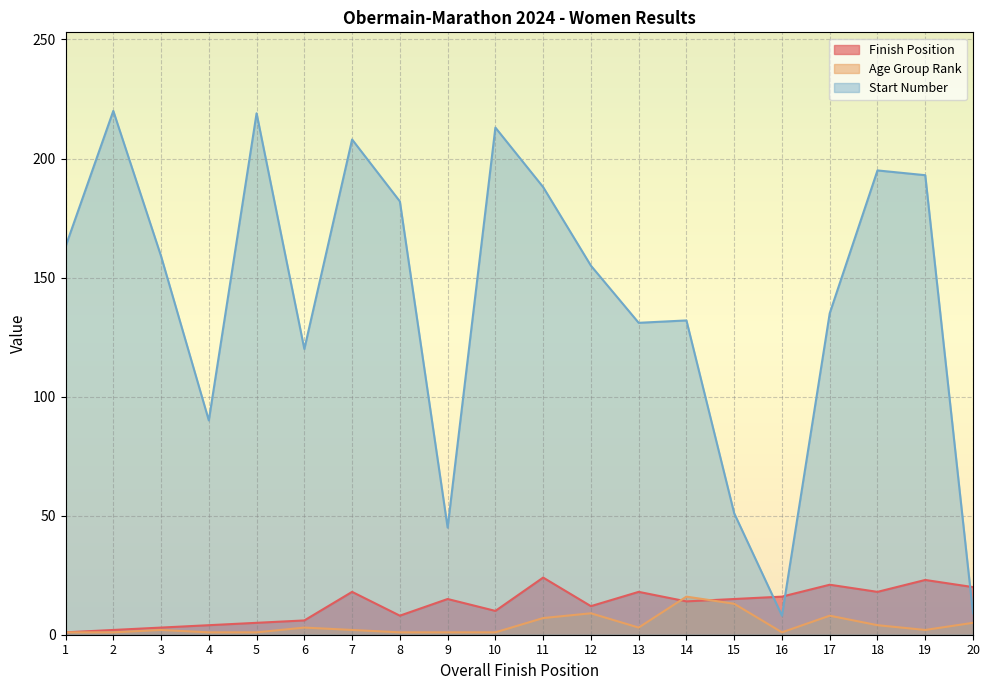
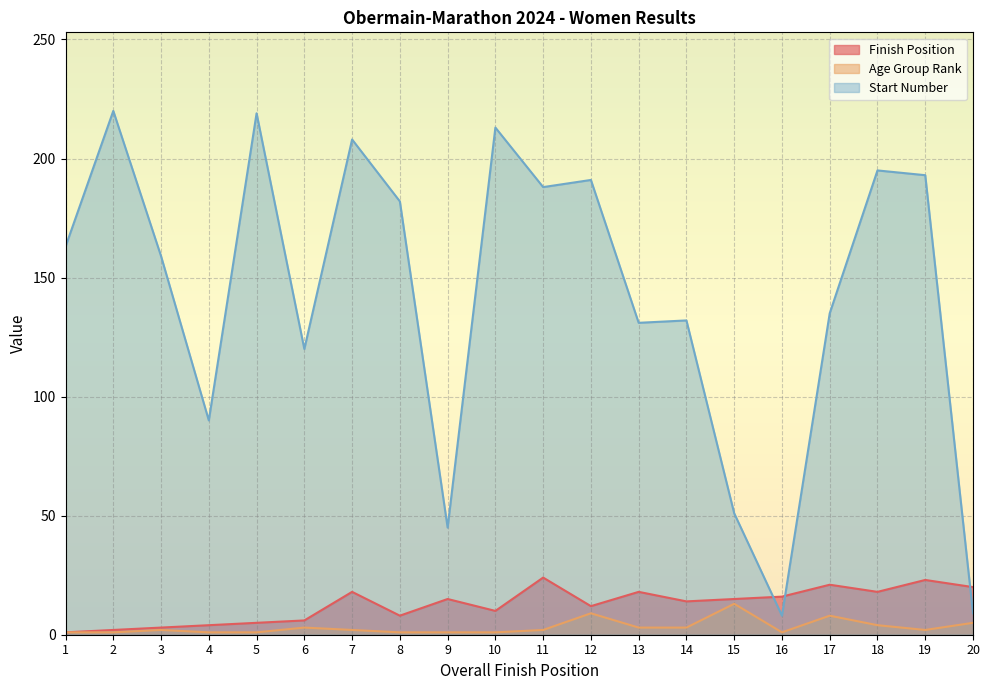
  {
    "Finish Position": {
      "4": 4,
      "5": 5,
      "6": 6,
      "7": 18,
      "8": 8,
      "9": 15,
      "10": 10,
      "11": 24,
      "12": 12,
      "13": 18,
      "14": 14,
      "15": 15,
      "16": 16,
      "17": 21,
      "18": 18,
      "19": 23,
      "20": 20
    },
    "Age Group Rank": {
      "4": 1,
      "5": 1,
      "6": 3,
      "7": 2,
      "8": 1,
      "9": 1,
      "10": 1,
-     "11": 7,
+     "11": 2,
      "12": 9,
      "13": 3,
-     "14": 16,
+     "14": 3,
      "15": 13,
      "16": 1,
      "17": 8,
      "18": 4,
      "19": 2,
      "20": 5
    },
    "Start Number": {
      "1": 163,
      "2": 220,
      "3": 159,
      "4": 90,
      "5": 219,
      "6": 120,
      "7": 208,
      "8": 182,
      "9": 45,
      "10": 213,
      "11": 188,
-     "12": 155,
+     "12": 191,
      "13": 131,
      "14": 132,
      "15": 51,
      "16": 8,
      "17": 135,
      "18": 195,
      "19": 193,
      "20": 9
    }
  }
